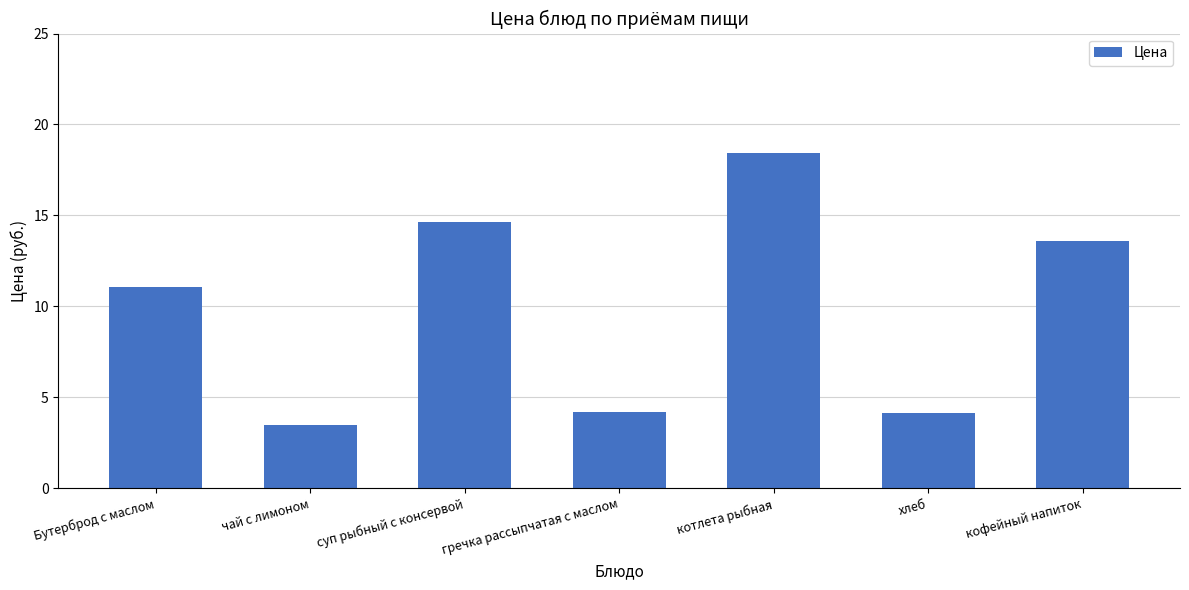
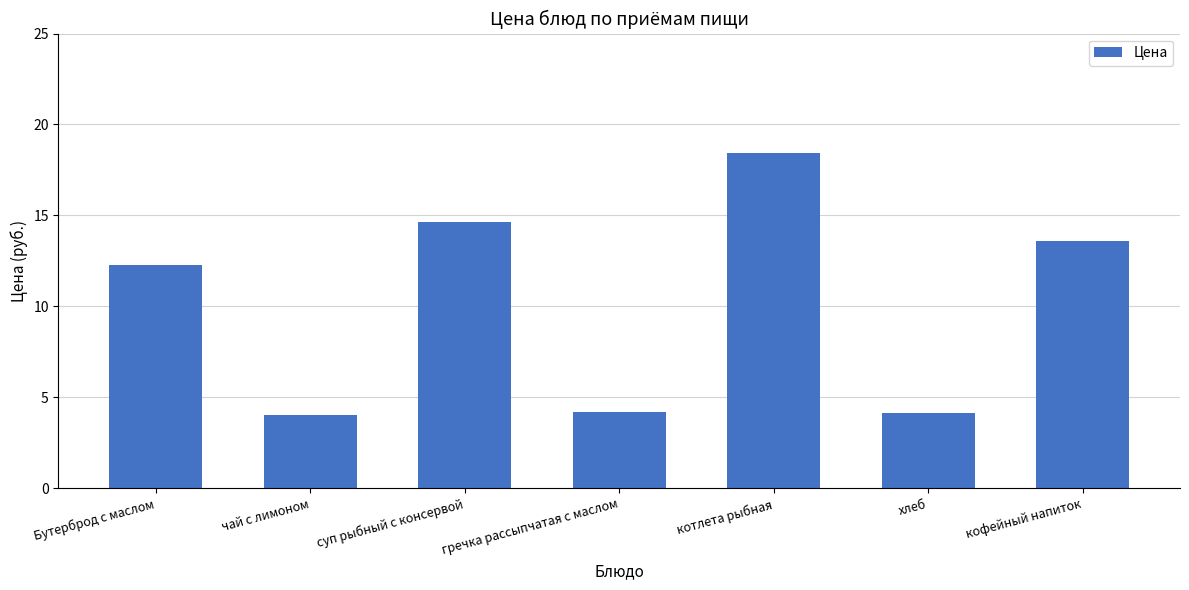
  {
-   "Бутерброд с маслом": 11.1,
-   "чай с лимоном": 3.5,
+   "Бутерброд с маслом": 12.3,
+   "чай с лимоном": 4.0,
    "суп рыбный с консервой": 14.7,
    "гречка рассыпчатая с маслом": 4.2,
    "котлета рыбная": 18.4,
    "хлеб": 4.2,
    "кофейный напиток": 13.6
  }
